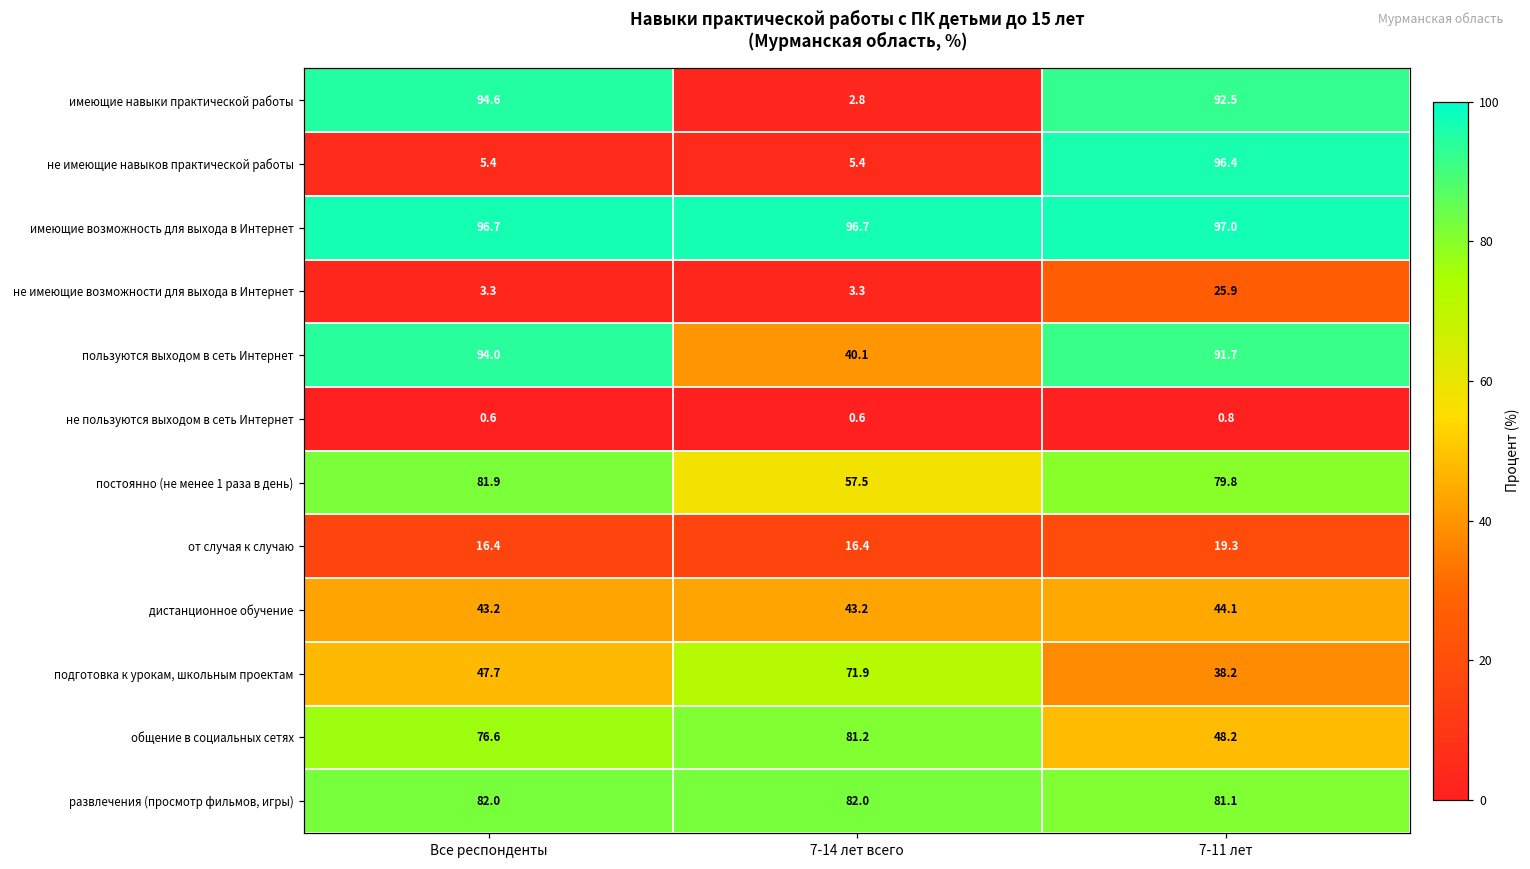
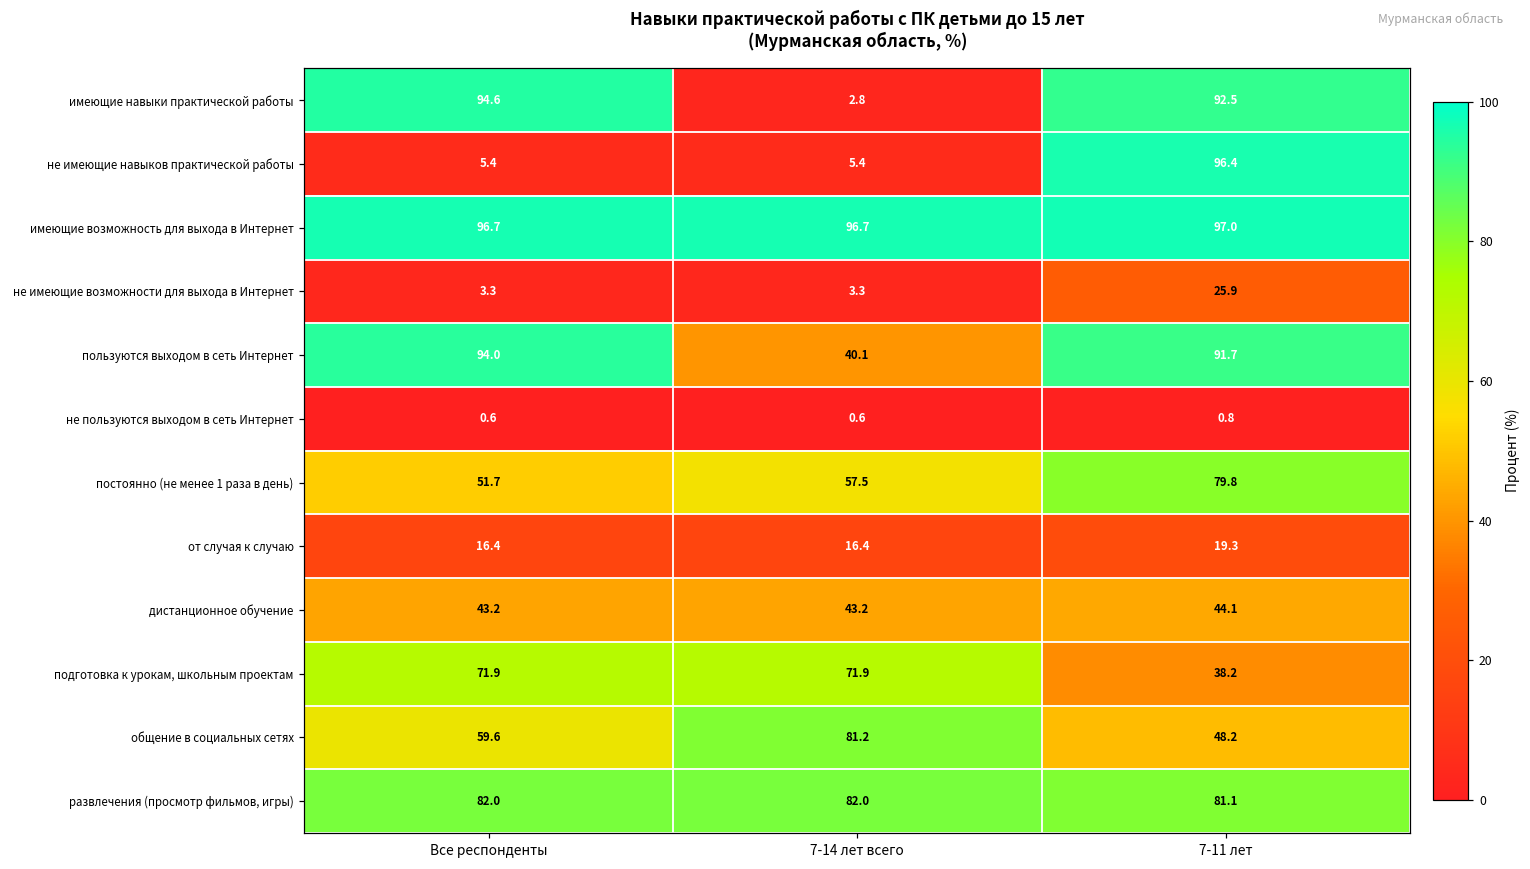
  {
    "имеющие навыки практической работы": {
      "Все респонденты": 94.6,
      "7-14 лет всего": 2.8,
      "7-11 лет": 92.5
    },
    "не имеющие навыков практической работы": {
      "Все респонденты": 5.4,
      "7-14 лет всего": 5.4,
      "7-11 лет": 96.4
    },
    "имеющие возможность для выхода в Интернет": {
      "Все респонденты": 96.7,
      "7-14 лет всего": 96.7,
      "7-11 лет": 97.0
    },
    "не имеющие возможности для выхода в Интернет": {
      "Все респонденты": 3.3,
      "7-14 лет всего": 3.3,
      "7-11 лет": 25.9
    },
    "пользуются выходом в сеть Интернет": {
      "Все респонденты": 94.0,
      "7-14 лет всего": 40.1,
      "7-11 лет": 91.7
    },
    "не пользуются выходом в сеть Интернет": {
      "Все респонденты": 0.6,
      "7-14 лет всего": 0.6,
      "7-11 лет": 0.8
    },
    "постоянно (не менее 1 раза в день)": {
-     "Все респонденты": 81.9,
+     "Все респонденты": 51.7,
      "7-14 лет всего": 57.5,
      "7-11 лет": 79.8
    },
    "от случая к случаю": {
      "Все респонденты": 16.4,
      "7-14 лет всего": 16.4,
      "7-11 лет": 19.3
    },
    "дистанционное обучение": {
      "Все респонденты": 43.2,
      "7-14 лет всего": 43.2,
      "7-11 лет": 44.1
    },
    "подготовка к урокам, школьным проектам": {
-     "Все респонденты": 47.7,
+     "Все респонденты": 71.9,
      "7-14 лет всего": 71.9,
      "7-11 лет": 38.2
    },
    "общение в социальных сетях": {
-     "Все респонденты": 76.6,
+     "Все респонденты": 59.6,
      "7-14 лет всего": 81.2,
      "7-11 лет": 48.2
    },
    "развлечения (просмотр фильмов, игры)": {
      "Все респонденты": 82.0,
      "7-14 лет всего": 82.0,
      "7-11 лет": 81.1
    }
  }
